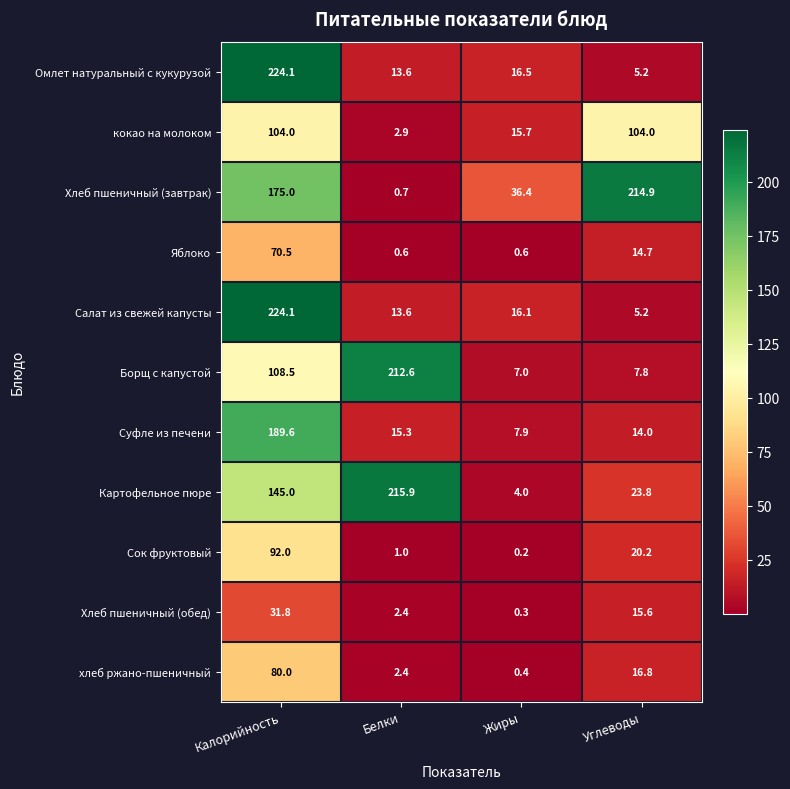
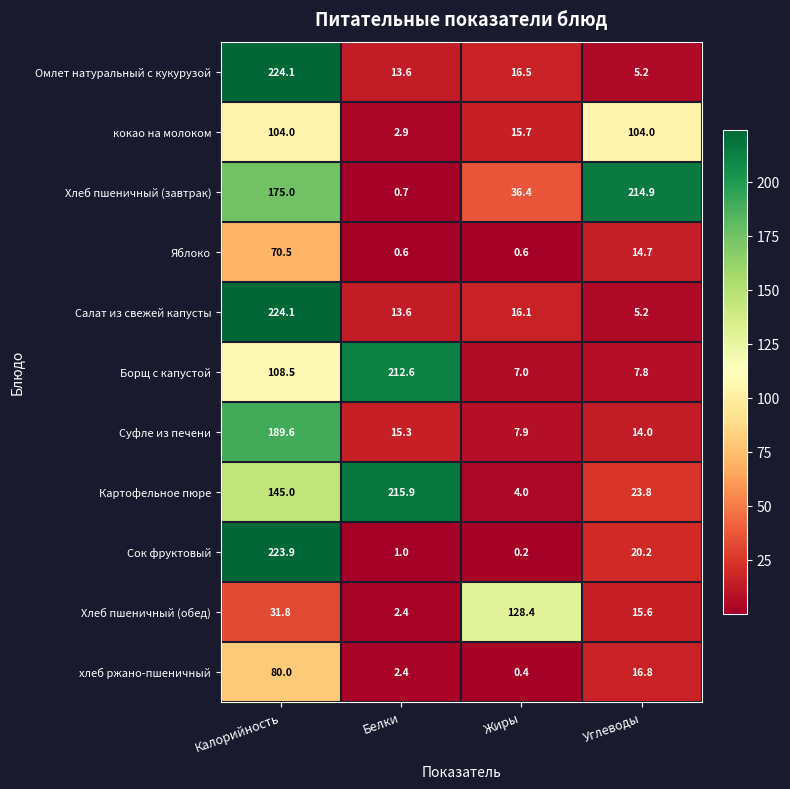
  {
    "Омлет натуральный с кукурузой": {
      "Калорийность": 224.1,
      "Белки": 13.6,
      "Жиры": 16.5,
      "Углеводы": 5.2
    },
    "кокао на молоком": {
      "Калорийность": 104.0,
      "Белки": 2.9,
      "Жиры": 15.7,
      "Углеводы": 104.0
    },
    "Хлеб пшеничный (завтрак)": {
      "Калорийность": 175.0,
      "Белки": 0.7,
      "Жиры": 36.4,
      "Углеводы": 214.9
    },
    "Яблоко": {
      "Калорийность": 70.5,
      "Белки": 0.6,
      "Жиры": 0.6,
      "Углеводы": 14.7
    },
    "Салат из свежей капусты": {
      "Калорийность": 224.1,
      "Белки": 13.6,
      "Жиры": 16.1,
      "Углеводы": 5.2
    },
    "Борщ с капустой": {
      "Калорийность": 108.5,
      "Белки": 212.6,
      "Жиры": 7.0,
      "Углеводы": 7.8
    },
    "Суфле из печени": {
      "Калорийность": 189.6,
      "Белки": 15.3,
      "Жиры": 7.9,
      "Углеводы": 14.0
    },
    "Картофельное пюре": {
      "Калорийность": 145.0,
      "Белки": 215.9,
      "Жиры": 4.0,
      "Углеводы": 23.8
    },
    "Сок фруктовый": {
-     "Калорийность": 92.0,
+     "Калорийность": 223.9,
      "Белки": 1.0,
      "Жиры": 0.2,
      "Углеводы": 20.2
    },
    "Хлеб пшеничный (обед)": {
      "Калорийность": 31.8,
      "Белки": 2.4,
-     "Жиры": 0.3,
+     "Жиры": 128.4,
      "Углеводы": 15.6
    },
    "хлеб ржано-пшеничный": {
      "Калорийность": 80.0,
      "Белки": 2.4,
      "Жиры": 0.4,
      "Углеводы": 16.8
    }
  }
